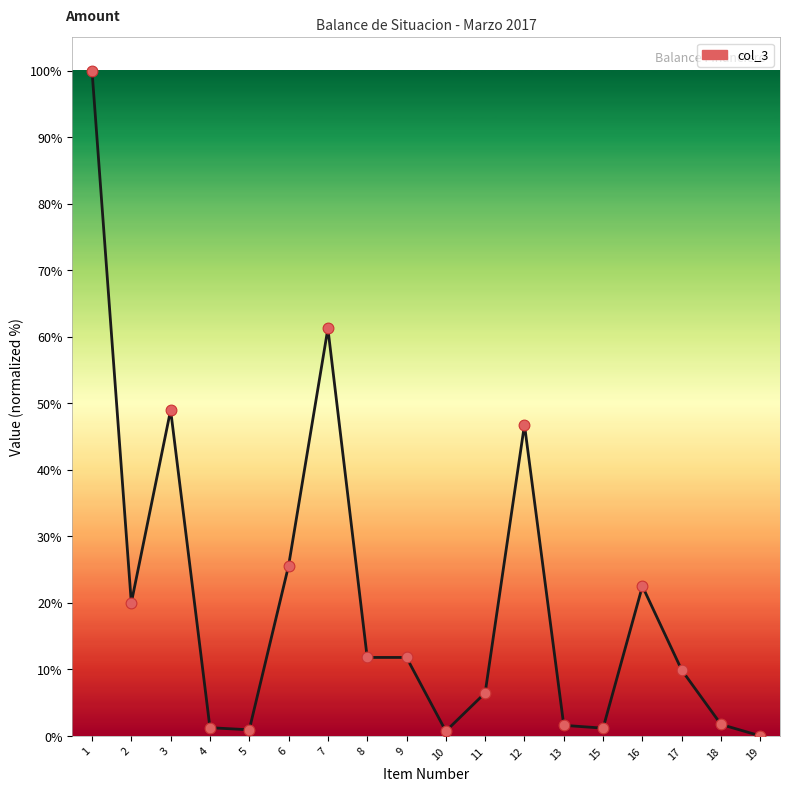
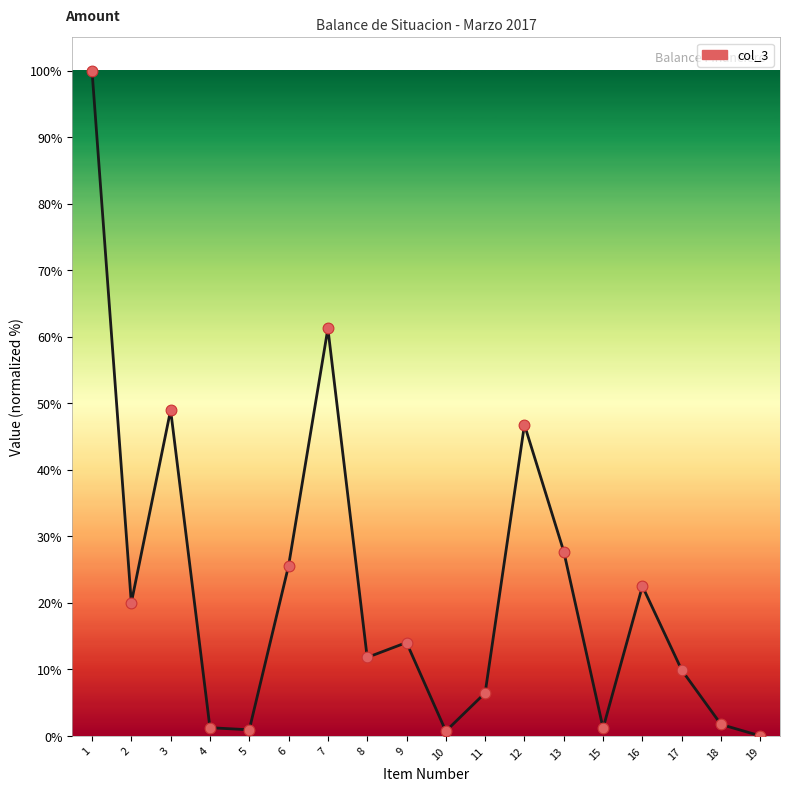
  {
    "1": "100%",
    "2": "20%",
    "3": "49%",
    "4": "1%",
    "5": "1%",
    "6": "26%",
    "7": "61%",
    "8": "12%",
-   "9": "12%",
+   "9": "14%",
    "10": "1%",
    "11": "6%",
    "12": "47%",
-   "13": "2%",
+   "13": "28%",
    "15": "1%",
    "16": "23%",
    "17": "10%",
    "18": "2%",
    "19": "0%"
  }
